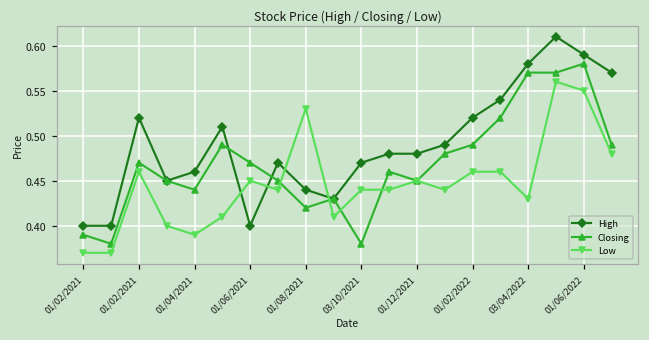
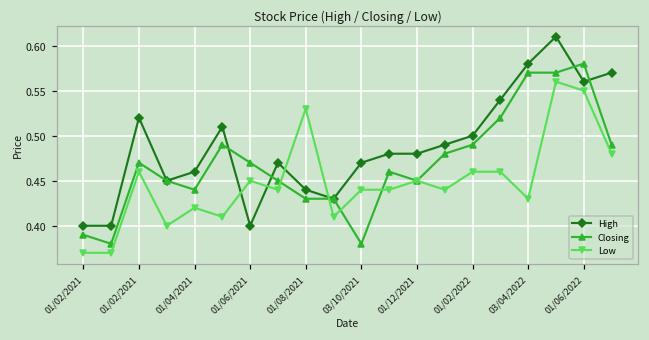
  {
    "High": {
      "01/04/2021": 0.46,
      "01/06/2021": 0.40,
      "01/08/2021": 0.44,
      "03/10/2021": 0.47,
      "01/12/2021": 0.48,
-     "01/02/2022": 0.52,
+     "01/02/2022": 0.50,
      "03/04/2022": 0.58,
-     "01/06/2022": 0.59
+     "01/06/2022": 0.56
    },
    "Closing": {
      "01/04/2021": 0.44,
      "01/06/2021": 0.47,
-     "01/08/2021": 0.42,
+     "01/08/2021": 0.43,
      "03/10/2021": 0.38,
      "01/02/2022": 0.49,
      "03/04/2022": 0.57,
      "01/06/2022": 0.58
    },
    "Low": {
-     "01/04/2021": 0.39,
+     "01/04/2021": 0.42,
      "01/06/2021": 0.45,
      "01/08/2021": 0.53,
      "03/10/2021": 0.44,
      "01/02/2022": 0.46,
      "03/04/2022": 0.43,
      "01/06/2022": 0.55
    }
  }
